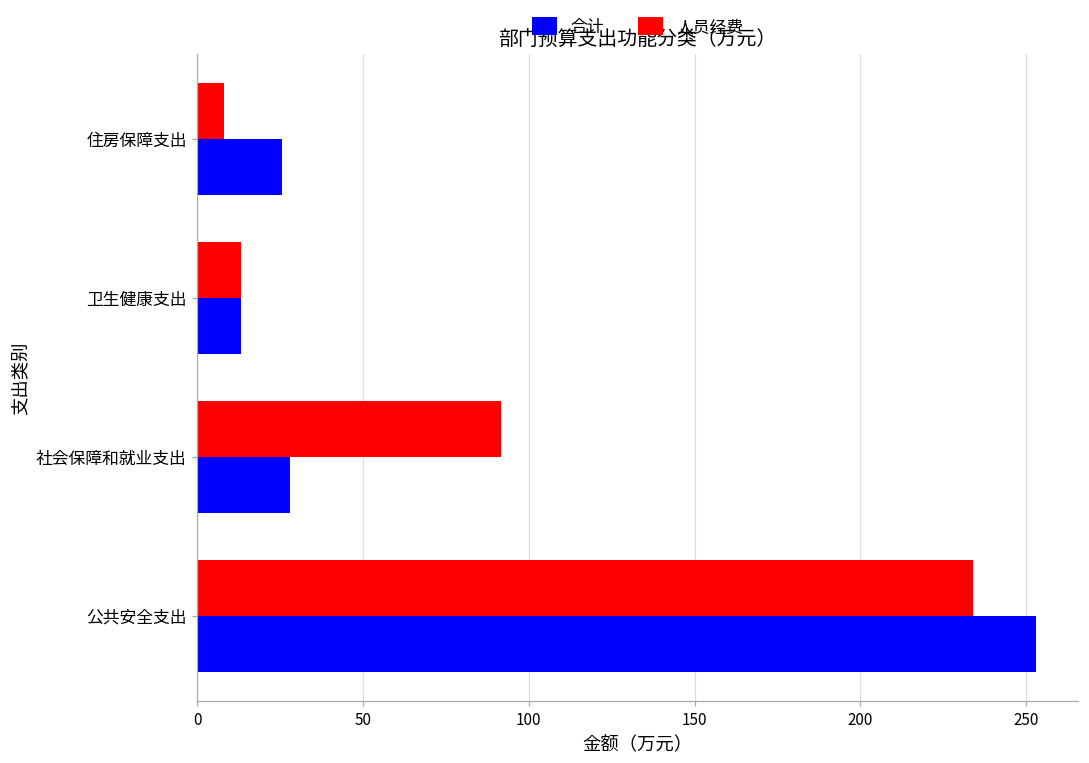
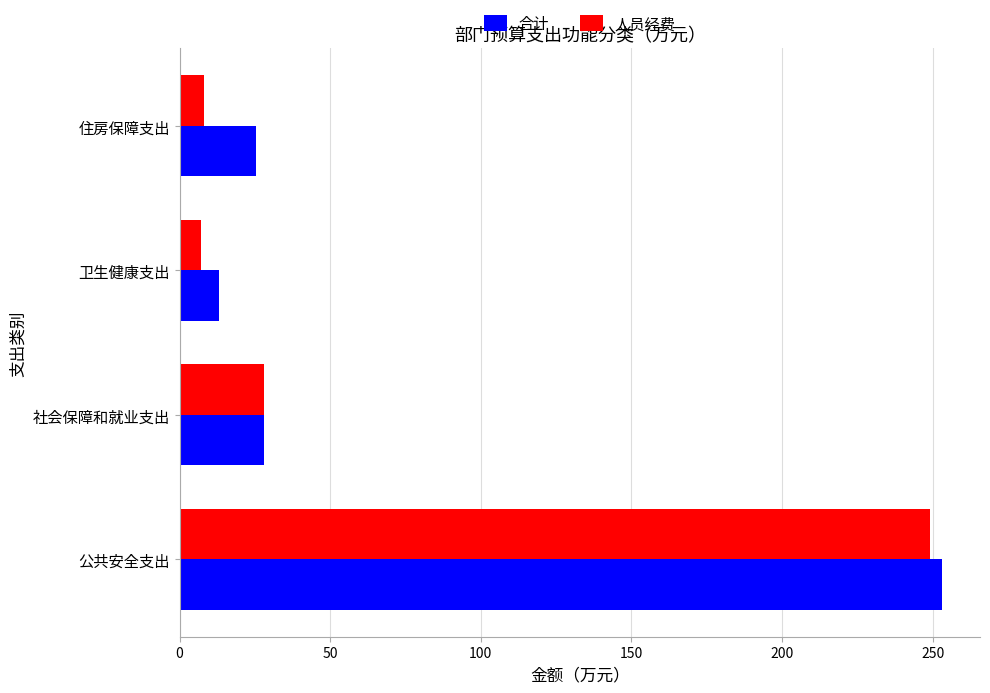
  {
    "合计": {
      "住房保障支出": 25,
      "卫生健康支出": 13,
      "社会保障和就业支出": 28,
      "公共安全支出": 253
    },
    "人员经费": {
      "住房保障支出": 8,
-     "卫生健康支出": 13,
-     "社会保障和就业支出": 91,
-     "公共安全支出": 234
+     "卫生健康支出": 7,
+     "社会保障和就业支出": 28,
+     "公共安全支出": 249
    }
  }
